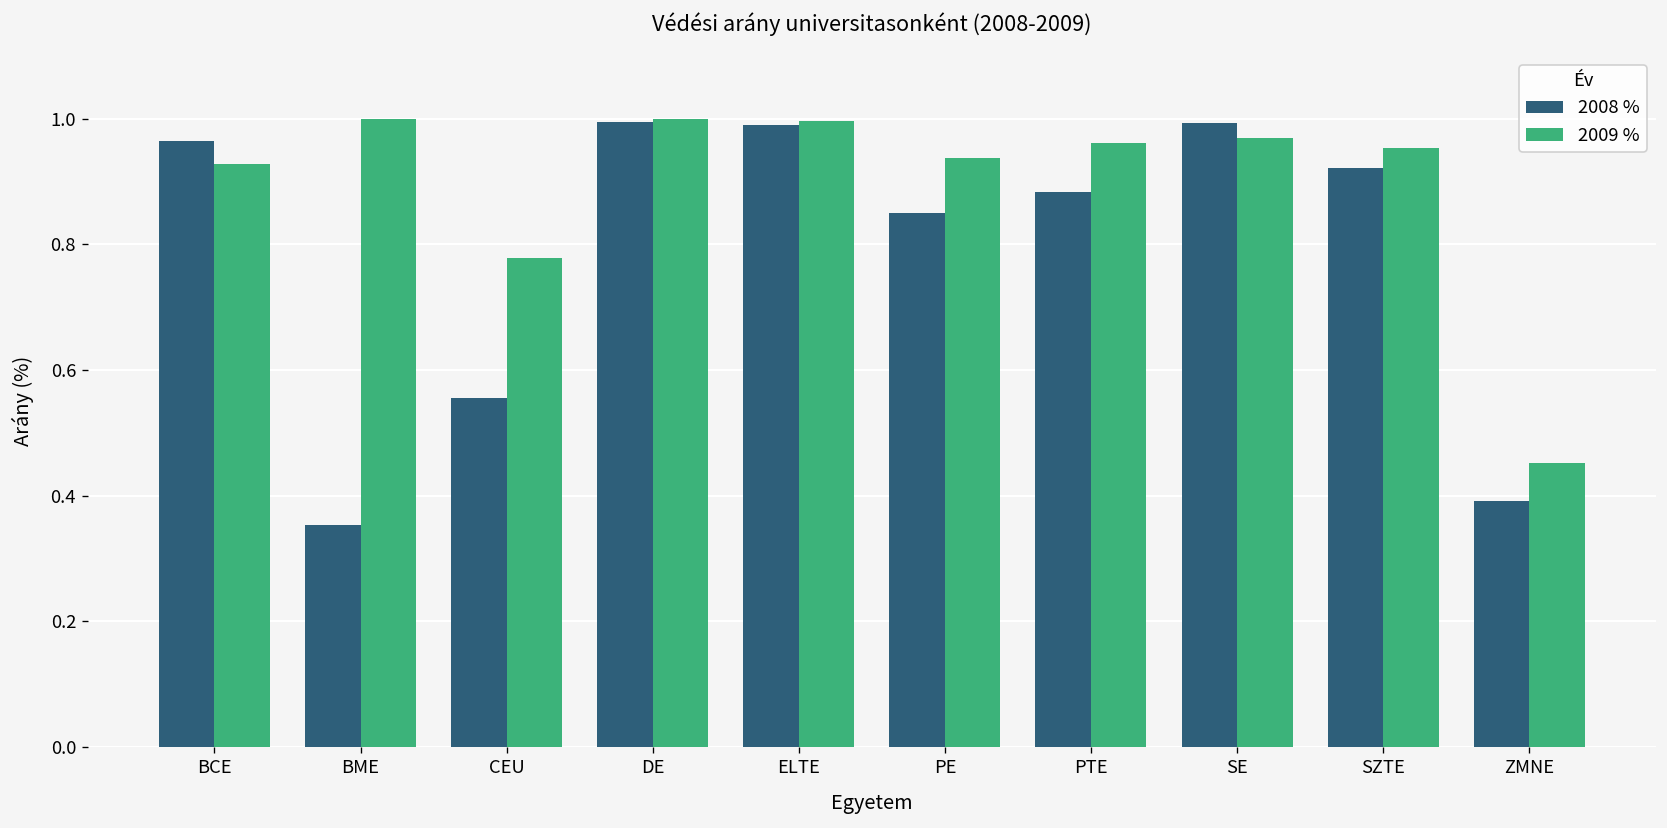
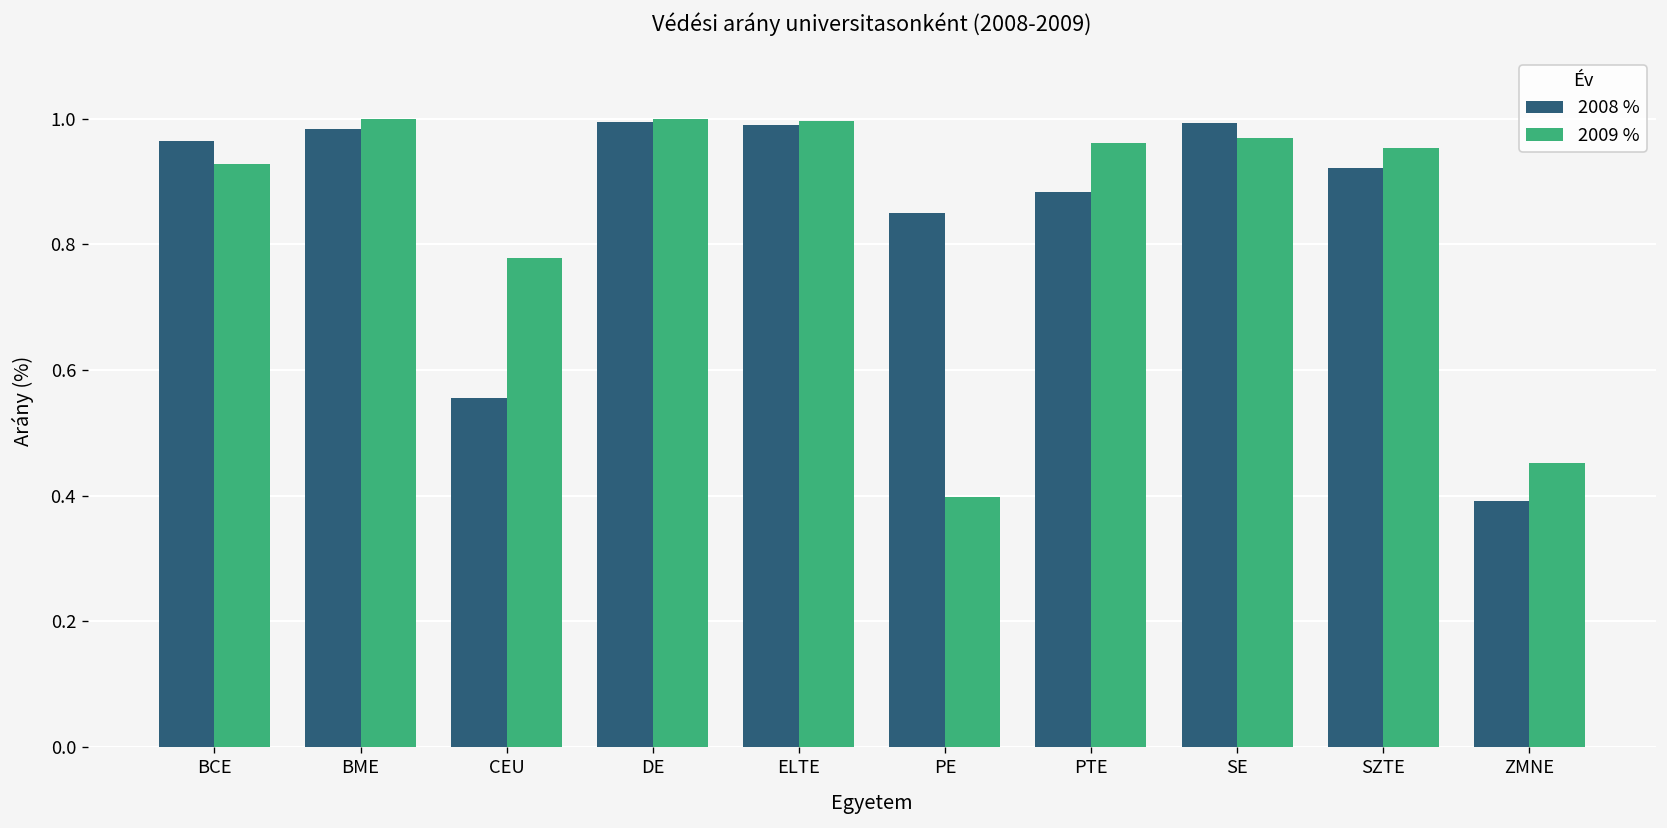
  {
    "2008 %": {
      "BCE": 0.96,
-     "BME": 0.35,
+     "BME": 0.98,
      "CEU": 0.56,
      "DE": 0.99,
      "ELTE": 0.99,
      "PE": 0.85,
      "PTE": 0.88,
      "SE": 0.99,
      "SZTE": 0.92,
      "ZMNE": 0.39
    },
    "2009 %": {
      "BCE": 0.93,
      "BME": 1.00,
      "CEU": 0.78,
      "DE": 1.00,
      "ELTE": 1.00,
-     "PE": 0.94,
+     "PE": 0.40,
      "PTE": 0.96,
      "SE": 0.97,
      "SZTE": 0.95,
      "ZMNE": 0.45
    }
  }
